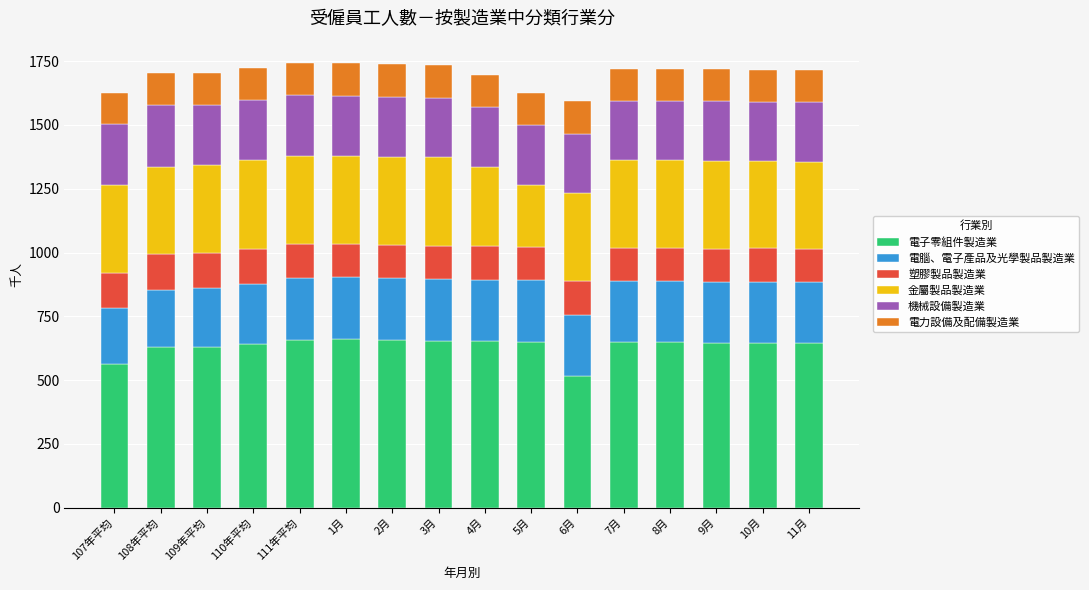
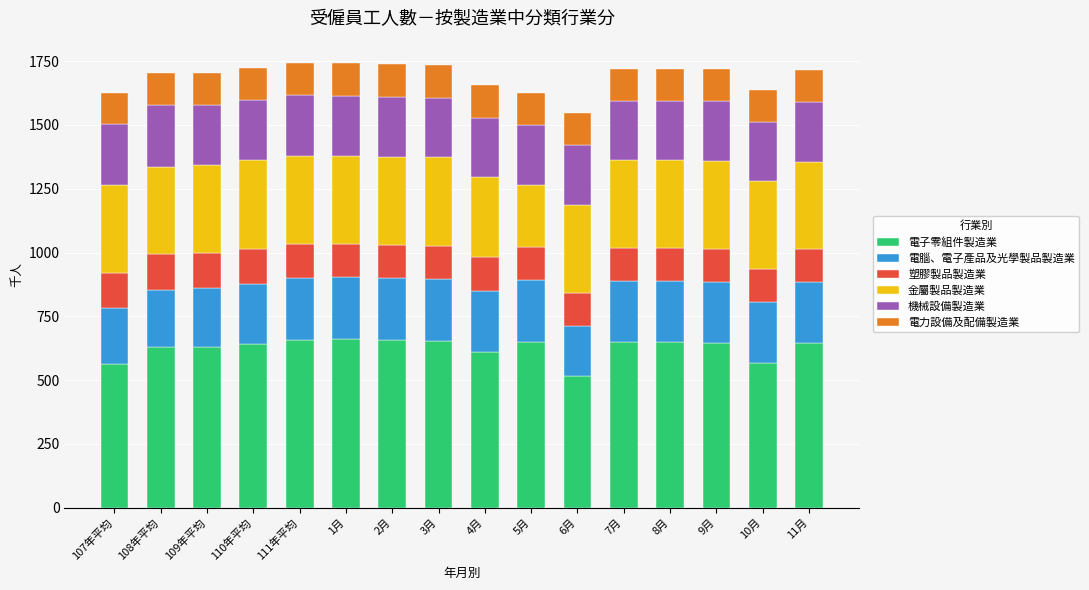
  {
    "電子零組件製造業": {
      "107年平均": 560,
      "108年平均": 630,
      "109年平均": 630,
      "110年平均": 640,
      "111年平均": 660,
      "1月": 660,
      "2月": 660,
      "3月": 650,
-     "4月": 650,
+     "4月": 610,
      "5月": 650,
      "6月": 520,
      "7月": 650,
      "8月": 650,
      "9月": 650,
-     "10月": 650,
+     "10月": 570,
      "11月": 650
    },
    "電腦、電子產品及光學製品製造業": {
      "107年平均": 220,
      "108年平均": 230,
      "109年平均": 230,
      "110年平均": 230,
      "111年平均": 240,
      "1月": 240,
      "2月": 240,
      "3月": 240,
      "4月": 240,
      "5月": 240,
-     "6月": 240,
+     "6月": 200,
      "7月": 240,
      "8月": 240,
      "9月": 240,
      "10月": 240,
      "11月": 240
    },
    "金屬製品製造業": {
      "107年平均": 340,
      "108年平均": 340,
      "109年平均": 350,
      "110年平均": 350,
      "111年平均": 350,
      "1月": 350,
      "2月": 350,
      "3月": 350,
      "4月": 310,
      "5月": 240,
      "6月": 350,
      "7月": 340,
      "8月": 340,
      "9月": 340,
      "10月": 340,
      "11月": 340
    },
    "機械設備製造業": {
      "107年平均": 240,
      "108年平均": 240,
      "109年平均": 240,
      "110年平均": 240,
      "111年平均": 240,
      "1月": 240,
      "2月": 240,
      "3月": 230,
      "4月": 230,
      "5月": 230,
      "6月": 230,
      "7月": 230,
      "8月": 230,
      "9月": 230,
      "10月": 230,
      "11月": 230
    }
  }
